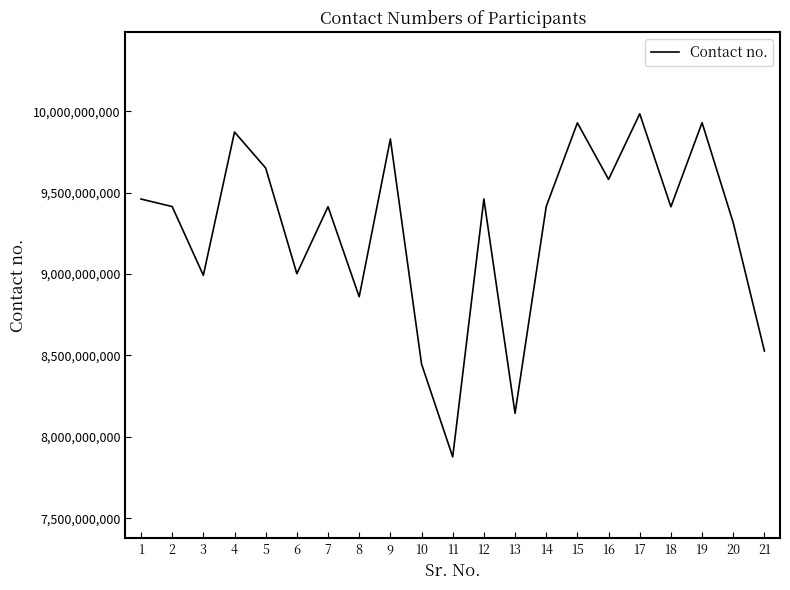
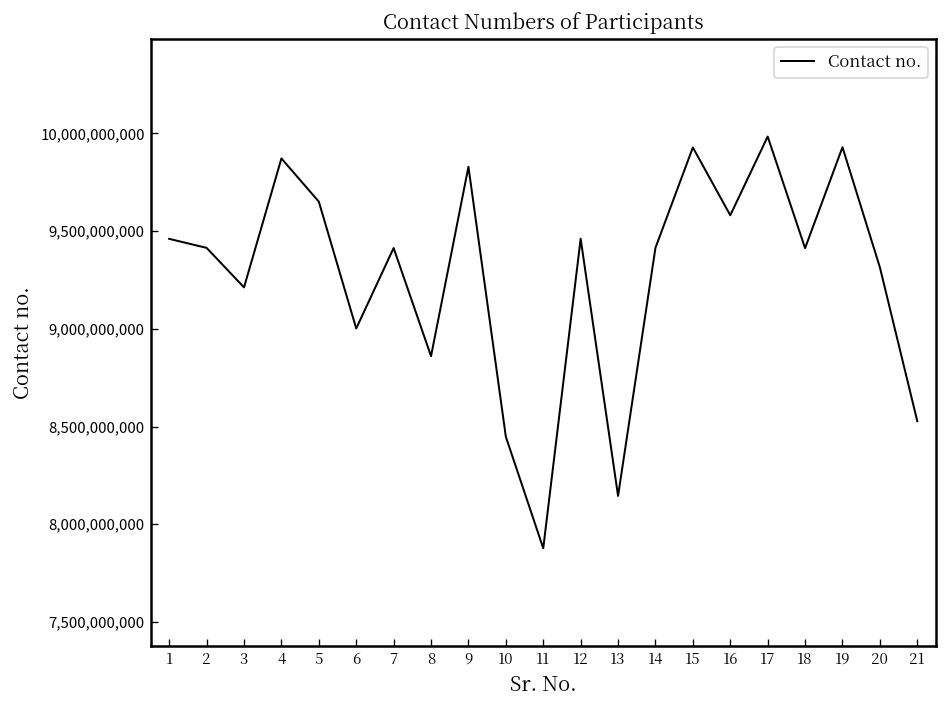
  {
    "1": "9,460,000,000",
    "2": "9,410,000,000",
-   "3": "8,990,000,000",
+   "3": "9,210,000,000",
    "4": "9,870,000,000",
    "5": "9,650,000,000",
    "6": "9,000,000,000",
    "7": "9,410,000,000",
    "8": "8,860,000,000",
    "9": "9,830,000,000",
    "10": "8,450,000,000",
    "11": "7,880,000,000",
    "12": "9,460,000,000",
    "13": "8,140,000,000",
    "14": "9,410,000,000",
    "15": "9,930,000,000",
    "16": "9,580,000,000",
    "17": "9,980,000,000",
    "18": "9,410,000,000",
    "19": "9,930,000,000",
    "20": "9,310,000,000",
    "21": "8,530,000,000"
  }
